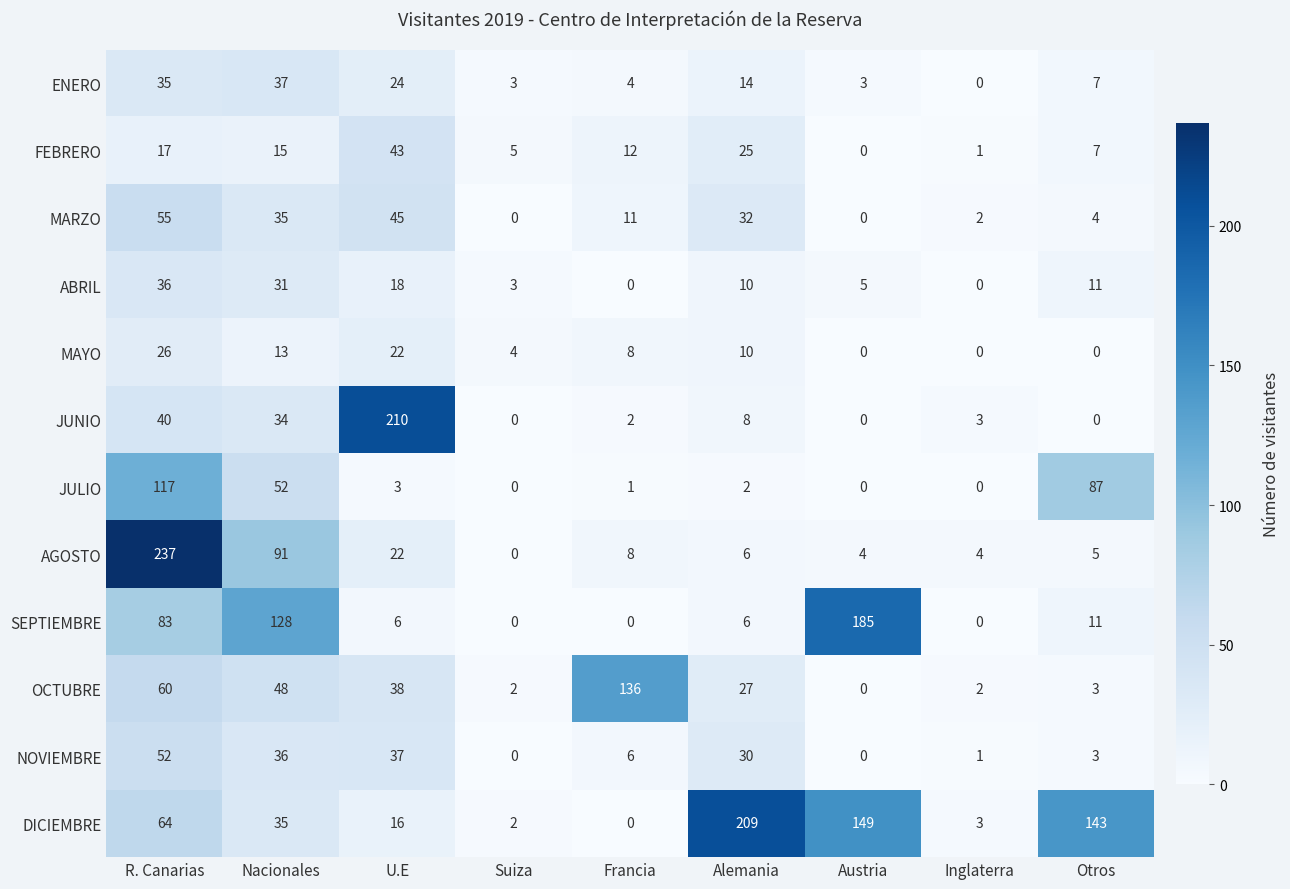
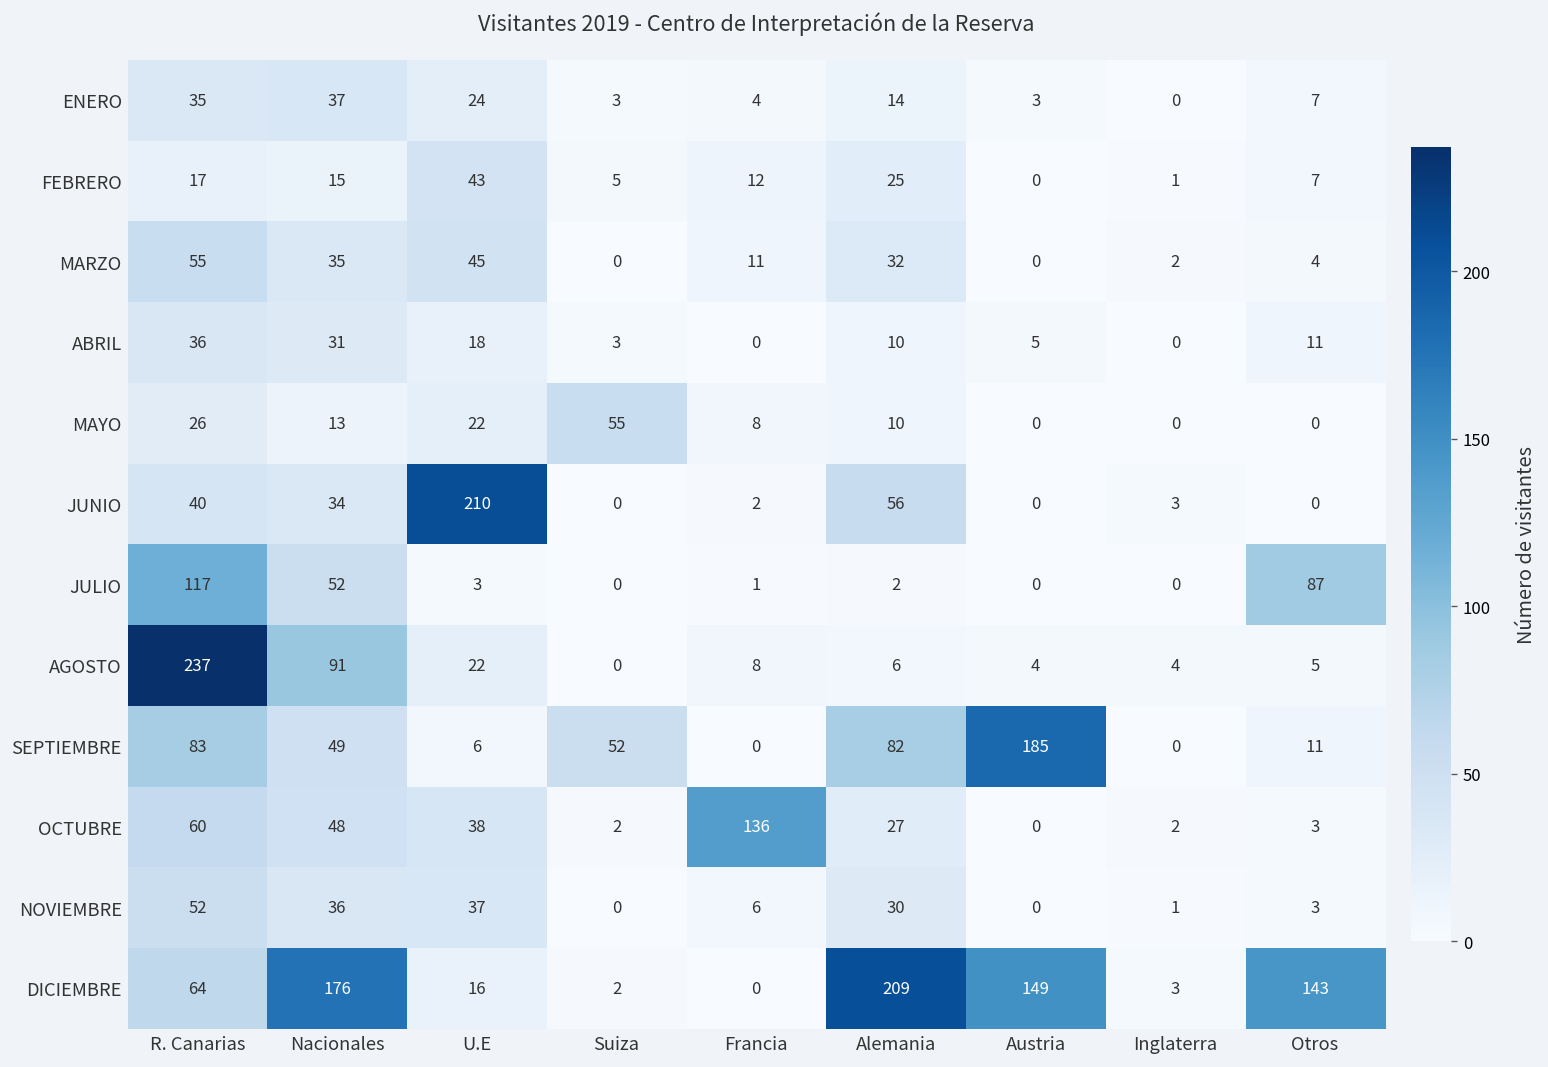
  {
    "ENERO": {
      "R. Canarias": 35,
      "Nacionales": 37,
      "U.E": 24,
      "Suiza": 3,
      "Francia": 4,
      "Alemania": 14,
      "Austria": 3,
      "Inglaterra": 0,
      "Otros": 7
    },
    "FEBRERO": {
      "R. Canarias": 17,
      "Nacionales": 15,
      "U.E": 43,
      "Suiza": 5,
      "Francia": 12,
      "Alemania": 25,
      "Austria": 0,
      "Inglaterra": 1,
      "Otros": 7
    },
    "MARZO": {
      "R. Canarias": 55,
      "Nacionales": 35,
      "U.E": 45,
      "Suiza": 0,
      "Francia": 11,
      "Alemania": 32,
      "Austria": 0,
      "Inglaterra": 2,
      "Otros": 4
    },
    "ABRIL": {
      "R. Canarias": 36,
      "Nacionales": 31,
      "U.E": 18,
      "Suiza": 3,
      "Francia": 0,
      "Alemania": 10,
      "Austria": 5,
      "Inglaterra": 0,
      "Otros": 11
    },
    "MAYO": {
      "R. Canarias": 26,
      "Nacionales": 13,
      "U.E": 22,
-     "Suiza": 4,
+     "Suiza": 55,
      "Francia": 8,
      "Alemania": 10,
      "Austria": 0,
      "Inglaterra": 0,
      "Otros": 0
    },
    "JUNIO": {
      "R. Canarias": 40,
      "Nacionales": 34,
      "U.E": 210,
      "Suiza": 0,
      "Francia": 2,
-     "Alemania": 8,
+     "Alemania": 56,
      "Austria": 0,
      "Inglaterra": 3,
      "Otros": 0
    },
    "JULIO": {
      "R. Canarias": 117,
      "Nacionales": 52,
      "U.E": 3,
      "Suiza": 0,
      "Francia": 1,
      "Alemania": 2,
      "Austria": 0,
      "Inglaterra": 0,
      "Otros": 87
    },
    "AGOSTO": {
      "R. Canarias": 237,
      "Nacionales": 91,
      "U.E": 22,
      "Suiza": 0,
      "Francia": 8,
      "Alemania": 6,
      "Austria": 4,
      "Inglaterra": 4,
      "Otros": 5
    },
    "SEPTIEMBRE": {
      "R. Canarias": 83,
-     "Nacionales": 128,
+     "Nacionales": 49,
      "U.E": 6,
-     "Suiza": 0,
+     "Suiza": 52,
      "Francia": 0,
-     "Alemania": 6,
+     "Alemania": 82,
      "Austria": 185,
      "Inglaterra": 0,
      "Otros": 11
    },
    "OCTUBRE": {
      "R. Canarias": 60,
      "Nacionales": 48,
      "U.E": 38,
      "Suiza": 2,
      "Francia": 136,
      "Alemania": 27,
      "Austria": 0,
      "Inglaterra": 2,
      "Otros": 3
    },
    "NOVIEMBRE": {
      "R. Canarias": 52,
      "Nacionales": 36,
      "U.E": 37,
      "Suiza": 0,
      "Francia": 6,
      "Alemania": 30,
      "Austria": 0,
      "Inglaterra": 1,
      "Otros": 3
    },
    "DICIEMBRE": {
      "R. Canarias": 64,
-     "Nacionales": 35,
+     "Nacionales": 176,
      "U.E": 16,
      "Suiza": 2,
      "Francia": 0,
      "Alemania": 209,
      "Austria": 149,
      "Inglaterra": 3,
      "Otros": 143
    }
  }
